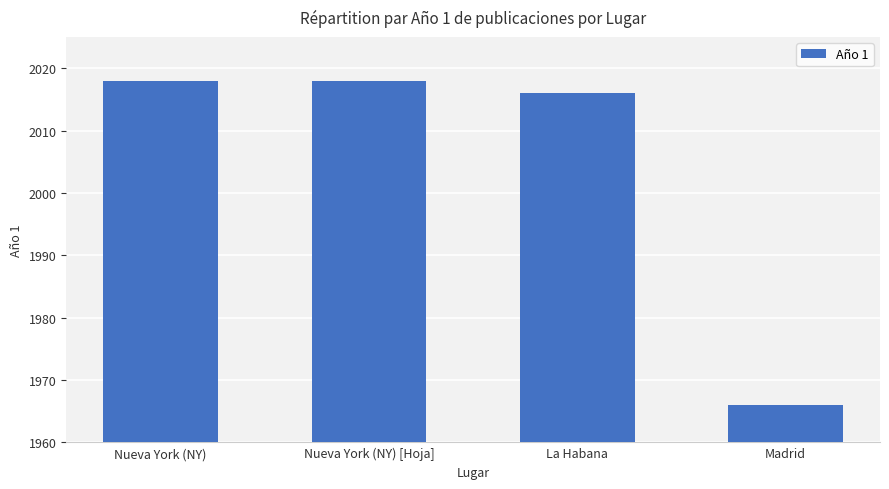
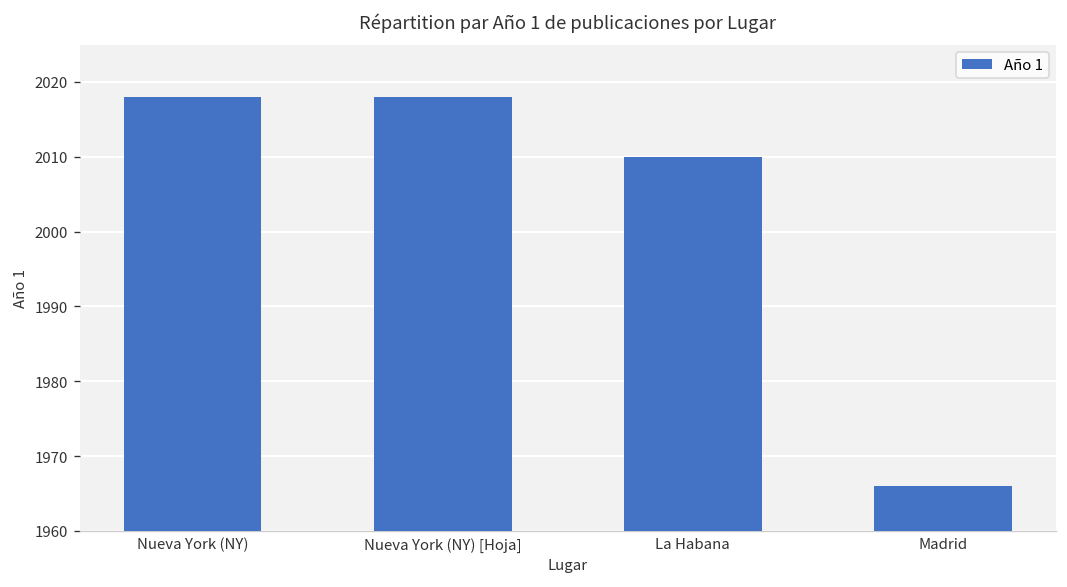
  {
    "Nueva York (NY)": 2018,
    "Nueva York (NY) [Hoja]": 2018,
-   "La Habana": 2016,
+   "La Habana": 2010,
    "Madrid": 1966
  }
